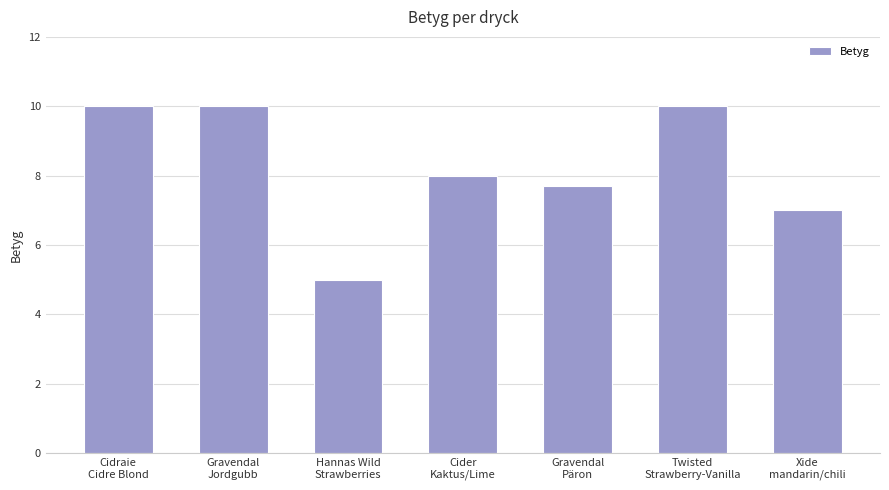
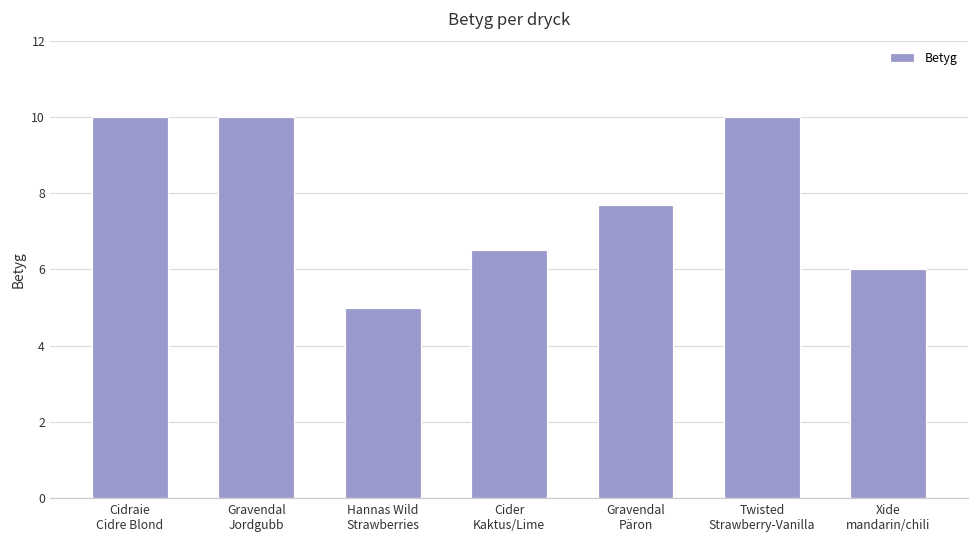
  {
    "Cidraie Cidre Blond": 10.0,
    "Gravendal Jordgubb": 10.0,
    "Hannas Wild Strawberries": 5.0,
-   "Cider Kaktus/Lime": 8.0,
+   "Cider Kaktus/Lime": 6.5,
    "Gravendal Päron": 7.7,
    "Twisted Strawberry-Vanilla": 10.0,
-   "Xide mandarin/chili": 7
+   "Xide mandarin/chili": 6
  }
